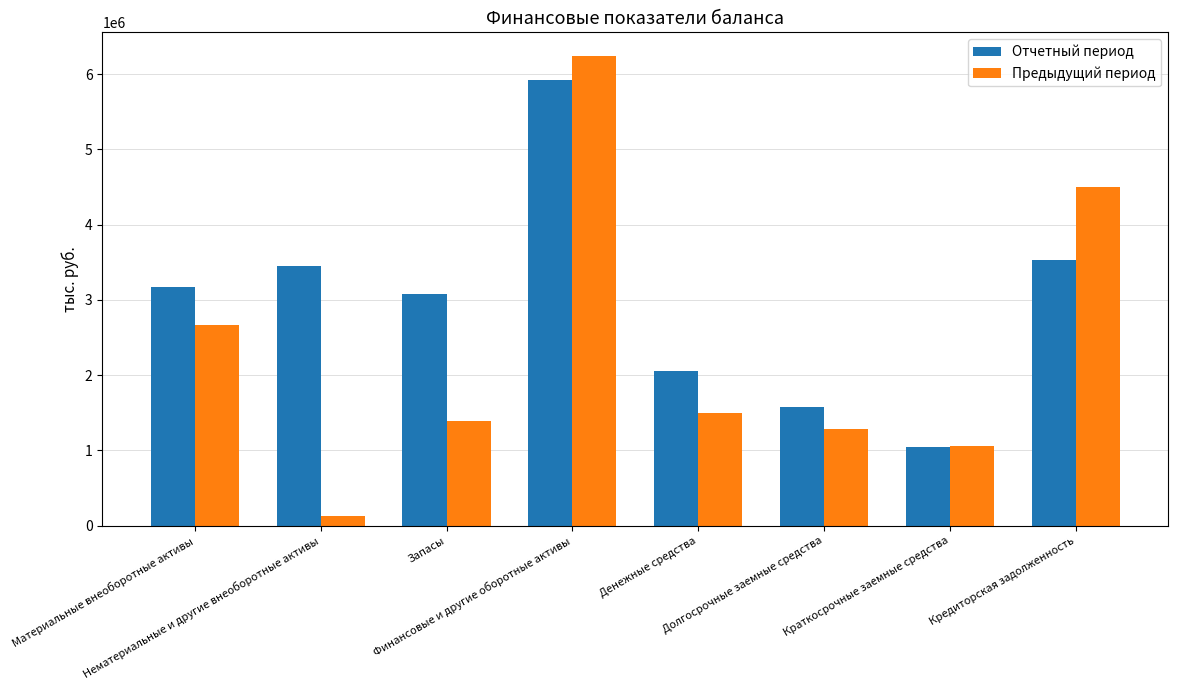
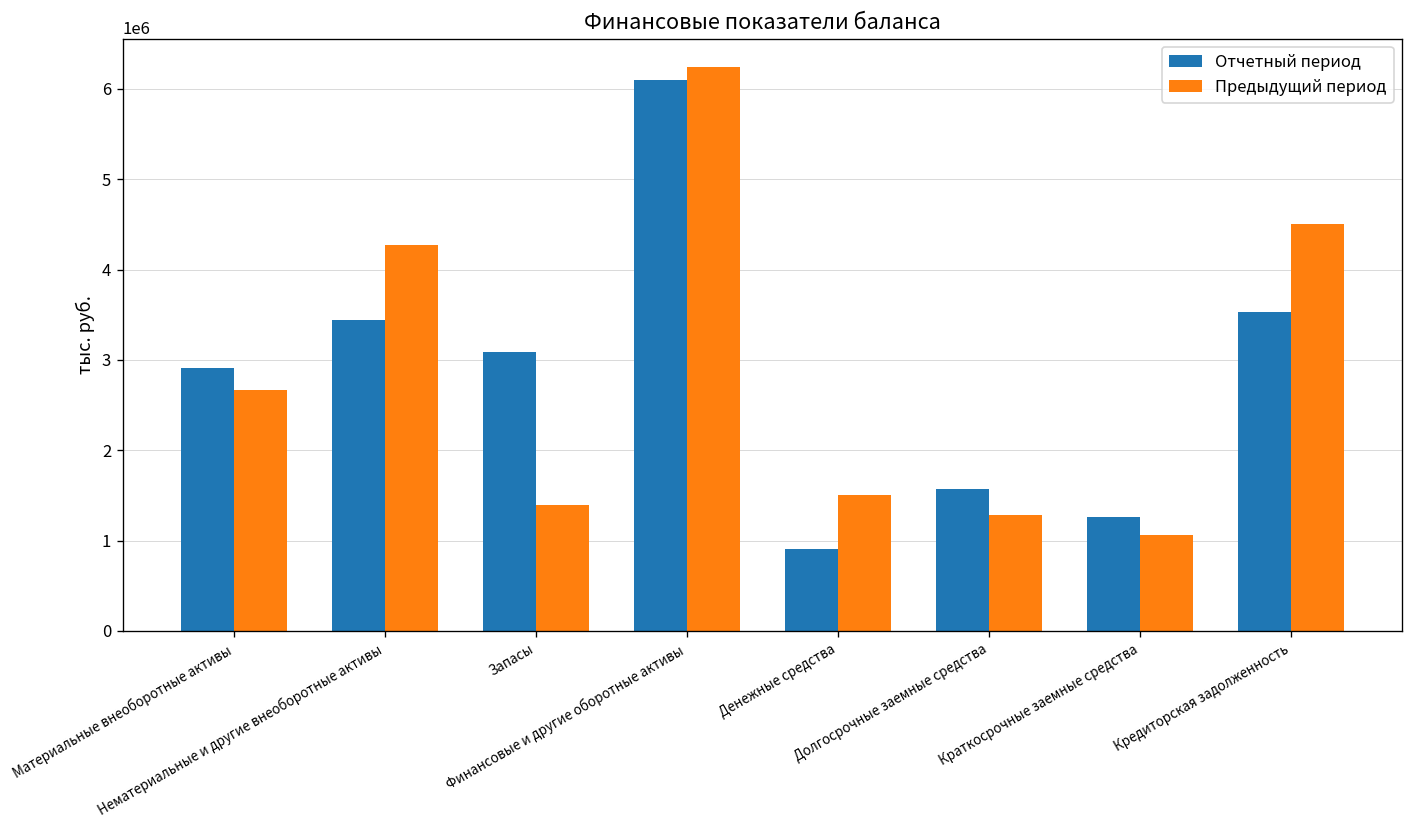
  {
    "Отчетный период": {
-     "Материальные внеоборотные активы": 3200000,
+     "Материальные внеоборотные активы": 2900000,
      "Нематериальные и другие внеоборотные активы": 3400000,
      "Запасы": 3100000,
-     "Финансовые и другие оборотные активы": 5900000,
-     "Денежные средства": 2000000,
+     "Финансовые и другие оборотные активы": 6100000,
+     "Денежные средства": 900000,
      "Долгосрочные заемные средства": 1600000,
-     "Краткосрочные заемные средства": 1000000,
+     "Краткосрочные заемные средства": 1300000,
      "Кредиторская задолженность": 3500000
    },
    "Предыдущий период": {
      "Материальные внеоборотные активы": 2700000,
-     "Нематериальные и другие внеоборотные активы": 100000,
+     "Нематериальные и другие внеоборотные активы": 4300000,
      "Запасы": 1400000,
      "Финансовые и другие оборотные активы": 6200000,
      "Денежные средства": 1500000,
      "Долгосрочные заемные средства": 1300000,
      "Краткосрочные заемные средства": 1100000,
      "Кредиторская задолженность": 4500000
    }
  }
